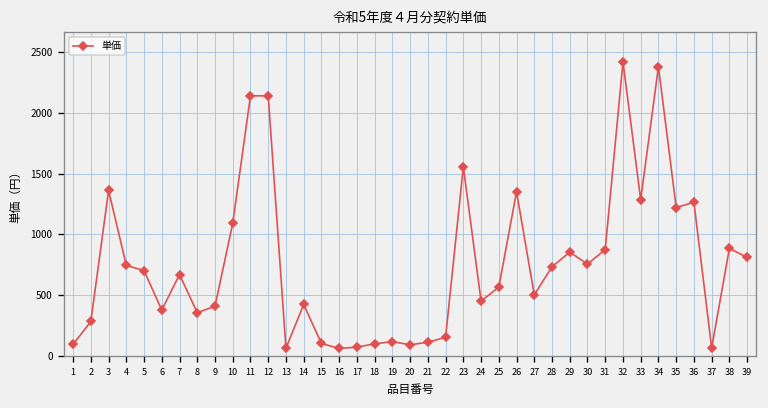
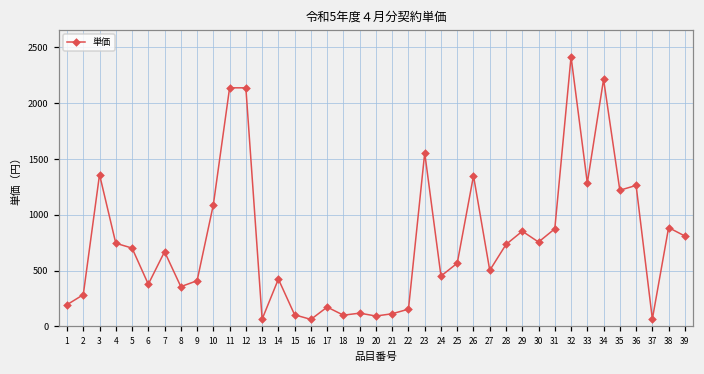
  {
-   "1": 100,
+   "1": 190,
    "2": 280,
    "3": 1360,
    "4": 750,
    "5": 700,
    "6": 380,
    "7": 670,
    "8": 360,
    "9": 410,
    "10": 1090,
    "11": 2140,
    "12": 2140,
    "13": 60,
    "14": 420,
    "15": 100,
    "16": 60,
-   "17": 70,
+   "17": 170,
    "18": 100,
    "19": 120,
    "20": 90,
    "21": 110,
    "22": 150,
    "23": 1560,
    "24": 450,
    "25": 570,
    "26": 1350,
    "27": 500,
    "28": 730,
    "29": 850,
    "30": 760,
    "31": 870,
    "32": 2420,
    "33": 1290,
-   "34": 2380,
+   "34": 2210,
    "35": 1220,
    "36": 1260,
    "37": 70,
    "38": 890,
    "39": 810
  }
